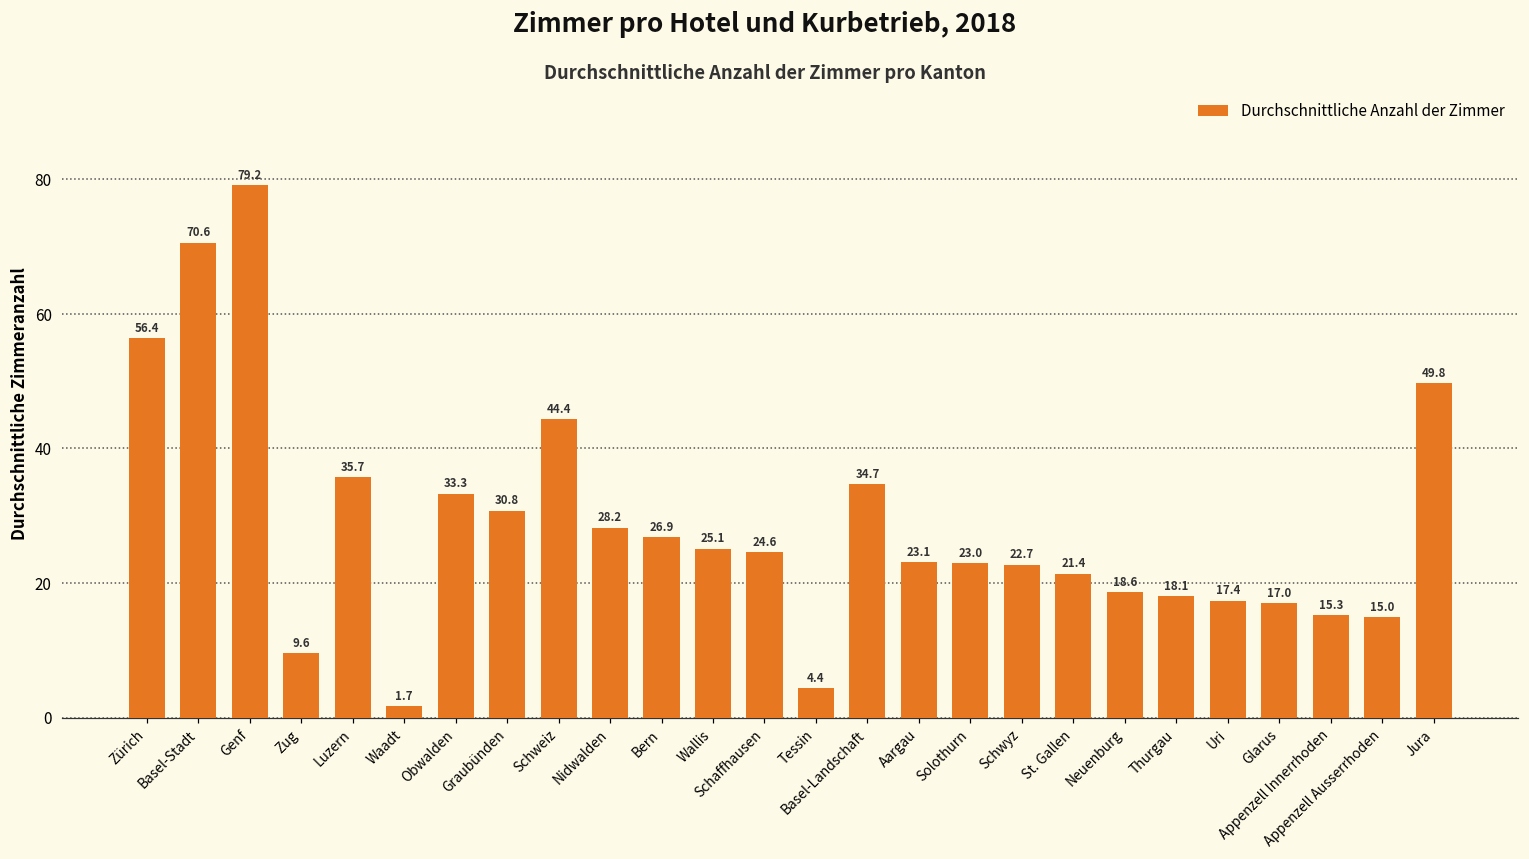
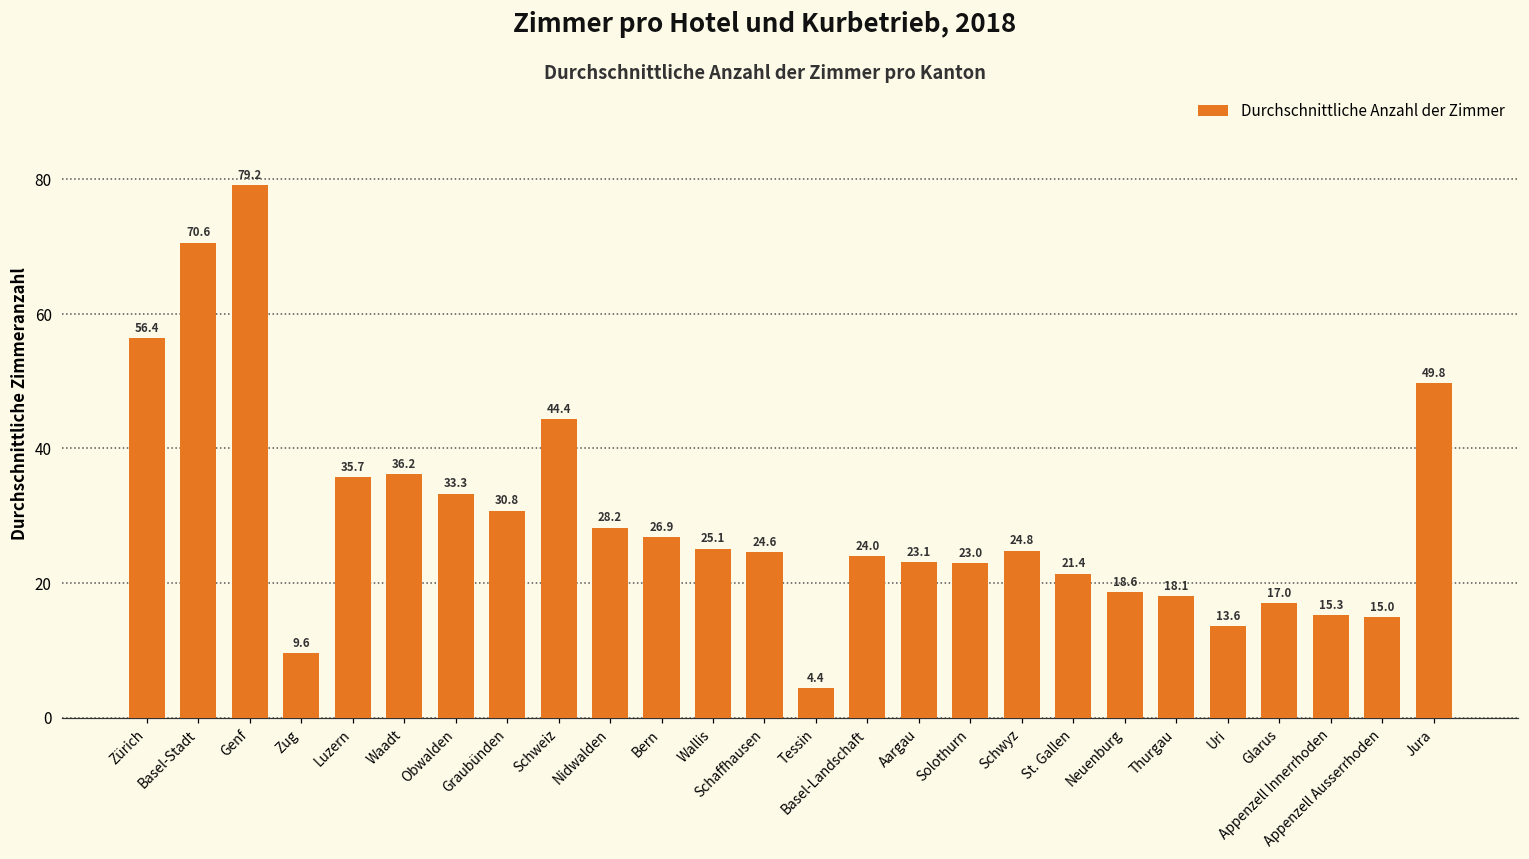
  {
    "Zürich": 56.4,
    "Basel-Stadt": 70.6,
    "Genf": 79.2,
    "Zug": 9.6,
    "Luzern": 35.7,
-   "Waadt": 1.7,
+   "Waadt": 36.2,
    "Obwalden": 33.3,
    "Graubünden": 30.8,
    "Schweiz": 44.4,
    "Nidwalden": 28.2,
    "Bern": 26.9,
    "Wallis": 25.1,
    "Schaffhausen": 24.6,
    "Tessin": 4.4,
-   "Basel-Landschaft": 34.7,
+   "Basel-Landschaft": 24.0,
    "Aargau": 23.1,
    "Solothurn": 23.0,
-   "Schwyz": 22.7,
+   "Schwyz": 24.8,
    "St. Gallen": 21.4,
    "Neuenburg": 18.6,
    "Thurgau": 18.1,
-   "Uri": 17.4,
+   "Uri": 13.6,
    "Glarus": 17.0,
    "Appenzell Innerrhoden": 15.3,
    "Appenzell Ausserrhoden": 15.0,
    "Jura": 49.8
  }
